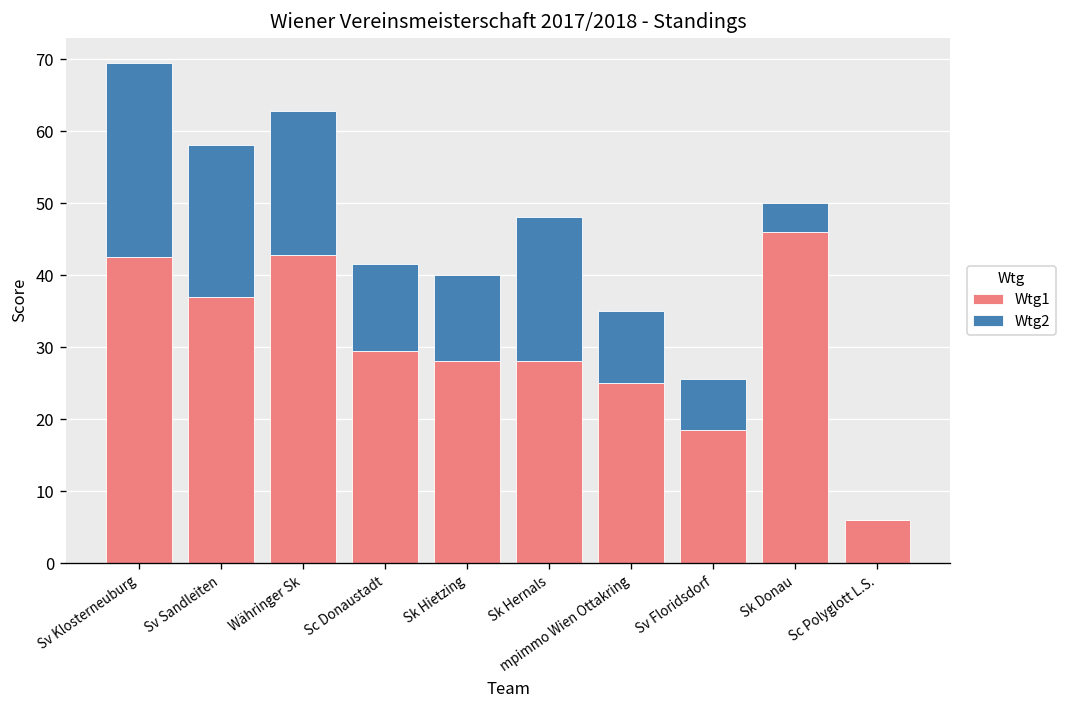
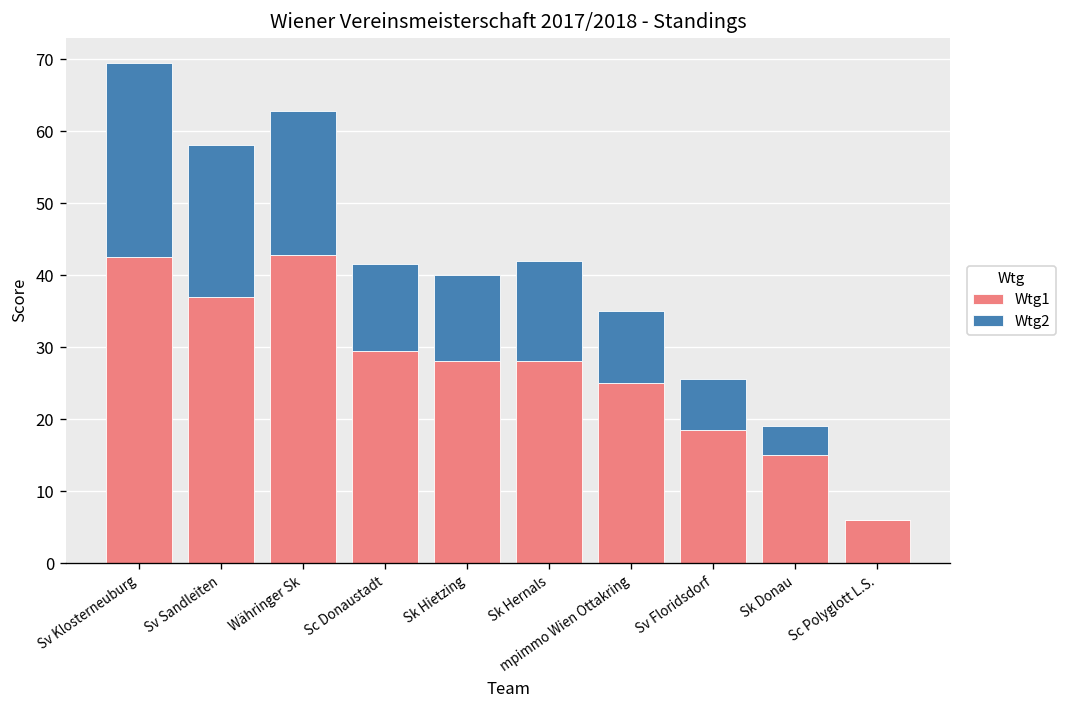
  {
    "Wtg1": {
      "Sv Klosterneuburg": 43,
      "Sv Sandleiten": 37,
      "Währinger Sk": 43,
      "Sc Donaustadt": 30,
      "Sk Hietzing": 28,
      "Sk Hernals": 28,
      "mpimmo Wien Ottakring": 25,
      "Sv Floridsdorf": 19,
-     "Sk Donau": 46,
+     "Sk Donau": 15,
      "Sc Polyglott L.S.": 6
    },
    "Wtg2": {
      "Sv Klosterneuburg": 27,
      "Sv Sandleiten": 21,
      "Währinger Sk": 20,
      "Sc Donaustadt": 12,
      "Sk Hietzing": 12,
-     "Sk Hernals": 20,
+     "Sk Hernals": 14,
      "mpimmo Wien Ottakring": 10,
      "Sv Floridsdorf": 7,
      "Sk Donau": 4,
      "Sc Polyglott L.S.": 0
    }
  }
